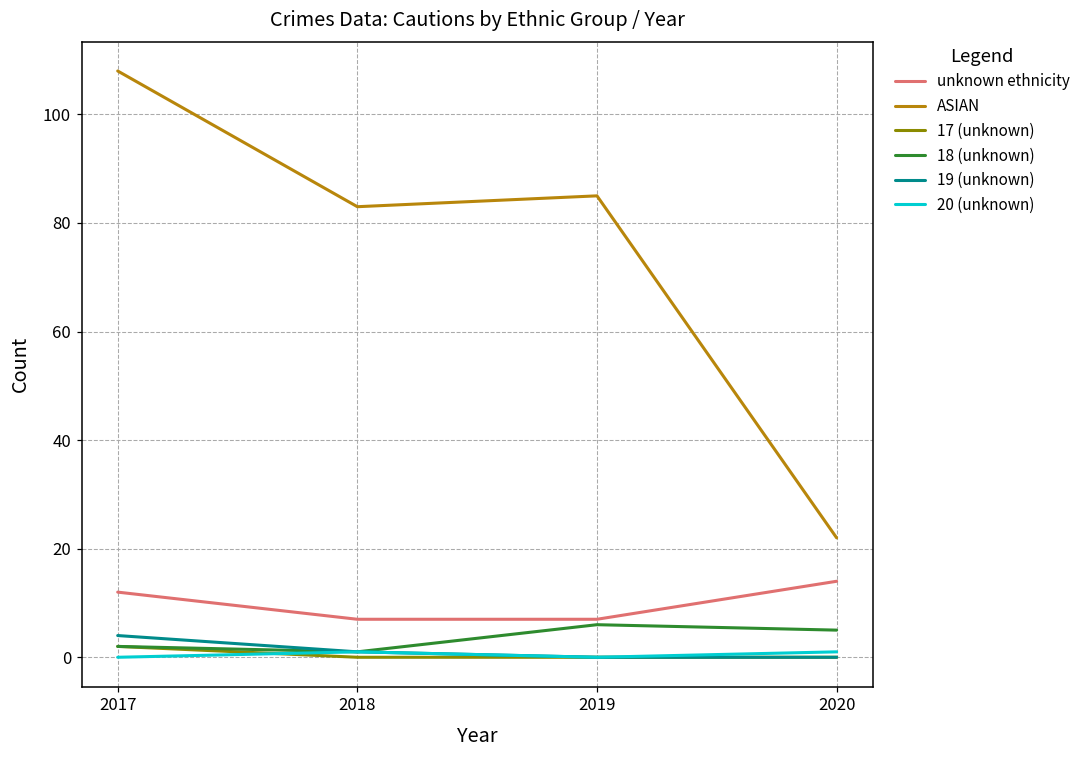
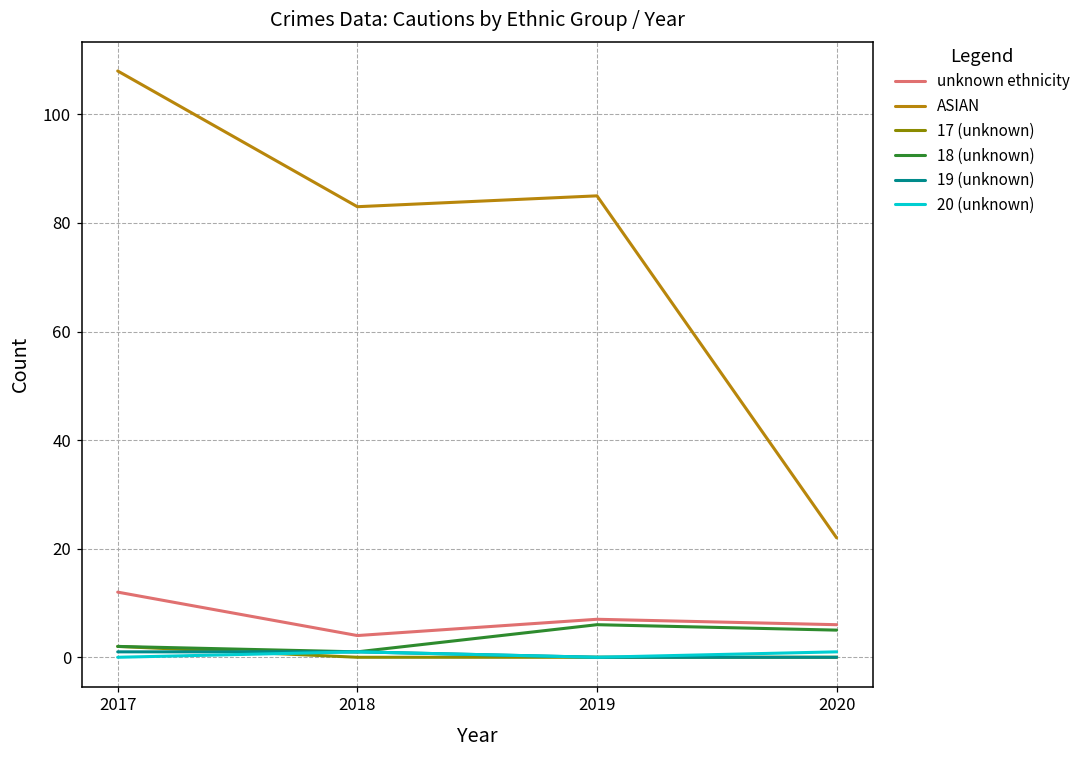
  {
    "unknown ethnicity": {
      "2017": 12,
-     "2018": 7,
+     "2018": 4,
      "2019": 7,
-     "2020": 14
+     "2020": 6
    },
    "18 (unknown)": {
      "2019": 6,
      "2020": 5
    },
    "19 (unknown)": {
-     "2017": 4
+     "2017": 1
    },
    "20 (unknown)": {
      "2017": 0,
      "2020": 1
    }
  }
